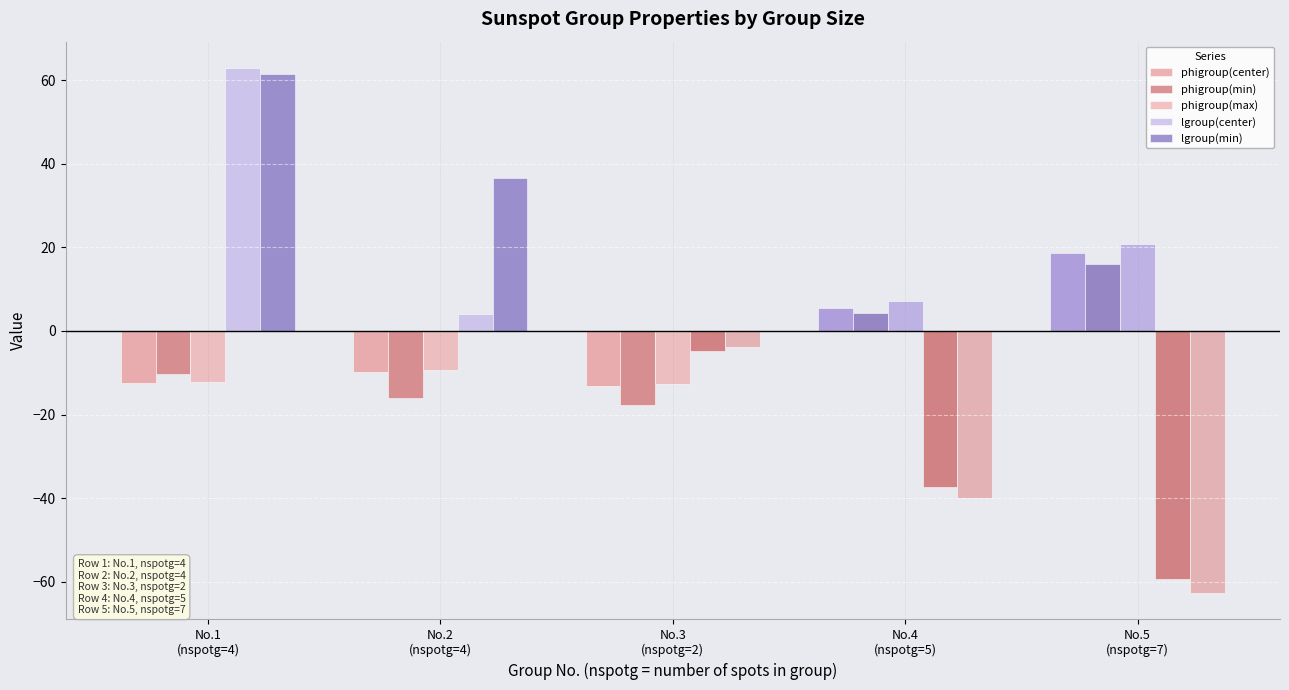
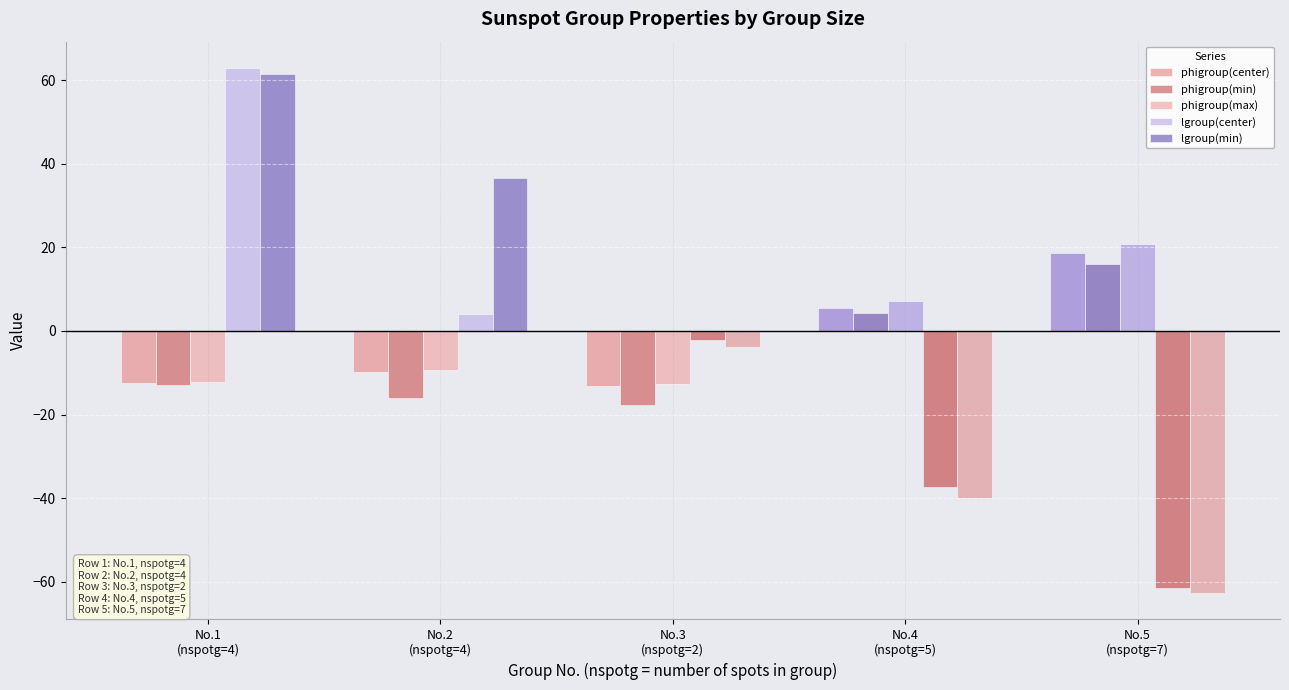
  {
    "phigroup(min)": {
-     "No.1 (nspotg=4)": -10,
+     "No.1 (nspotg=4)": -13,
      "No.2 (nspotg=4)": -16,
      "No.3 (nspotg=2)": -18,
      "No.4 (nspotg=5)": 4,
      "No.5 (nspotg=7)": 16
    },
    "lgroup(center)": {
      "No.1 (nspotg=4)": 63,
      "No.2 (nspotg=4)": 4,
-     "No.3 (nspotg=2)": -5,
+     "No.3 (nspotg=2)": -2,
      "No.4 (nspotg=5)": -37,
-     "No.5 (nspotg=7)": -59
+     "No.5 (nspotg=7)": -62
    },
    "lgroup(min)": {
      "No.1 (nspotg=4)": 61,
      "No.2 (nspotg=4)": 37,
      "No.3 (nspotg=2)": -4,
      "No.4 (nspotg=5)": -40,
      "No.5 (nspotg=7)": -63
    }
  }
